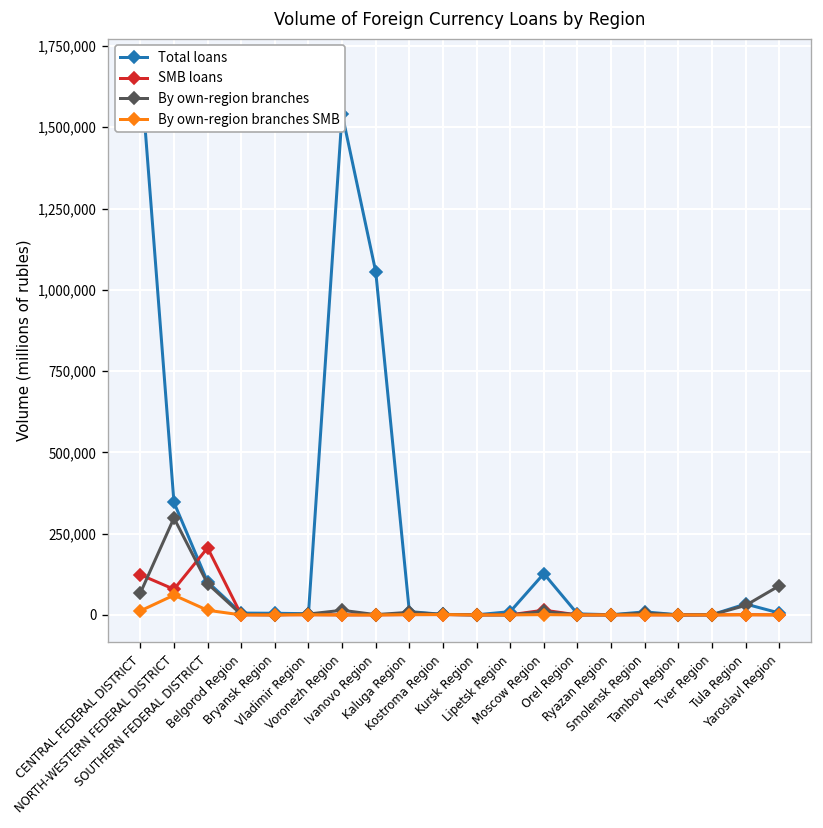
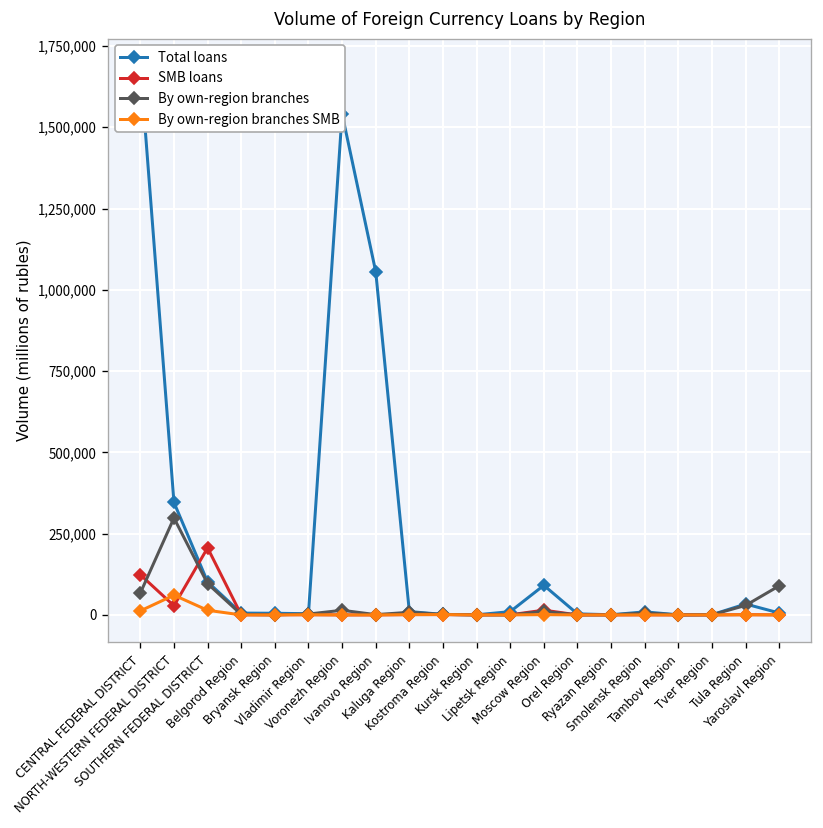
  {
    "Total loans": {
      "NORTH-WESTERN FEDERAL DISTRICT": "350,000",
      "Ivanovo Region": "1,060,000",
      "Lipetsk Region": "10,000",
-     "Moscow Region": "130,000"
+     "Moscow Region": "90,000"
    },
    "SMB loans": {
      "CENTRAL FEDERAL DISTRICT": "120,000",
-     "NORTH-WESTERN FEDERAL DISTRICT": "80,000",
+     "NORTH-WESTERN FEDERAL DISTRICT": "30,000",
      "SOUTHERN FEDERAL DISTRICT": "210,000"
    },
    "By own-region branches": {
      "CENTRAL FEDERAL DISTRICT": "70,000",
      "NORTH-WESTERN FEDERAL DISTRICT": "300,000",
      "Voronezh Region": "10,000",
      "Yaroslavl Region": "90,000"
    },
    "By own-region branches SMB": {
      "CENTRAL FEDERAL DISTRICT": "10,000",
      "NORTH-WESTERN FEDERAL DISTRICT": "60,000",
      "SOUTHERN FEDERAL DISTRICT": "10,000",
      "Moscow Region": "0"
    }
  }
